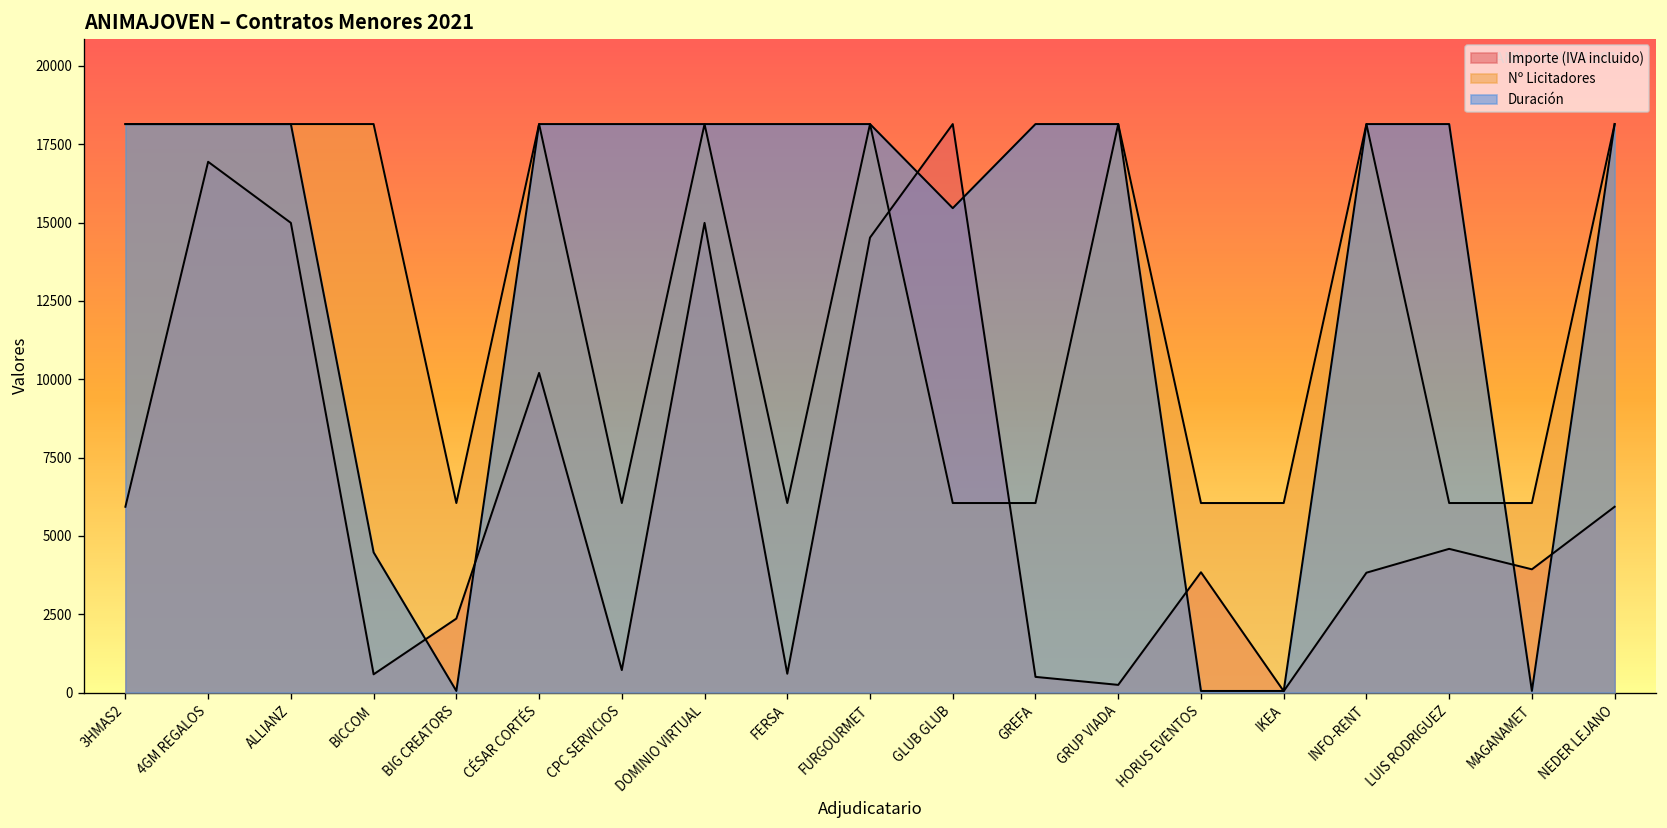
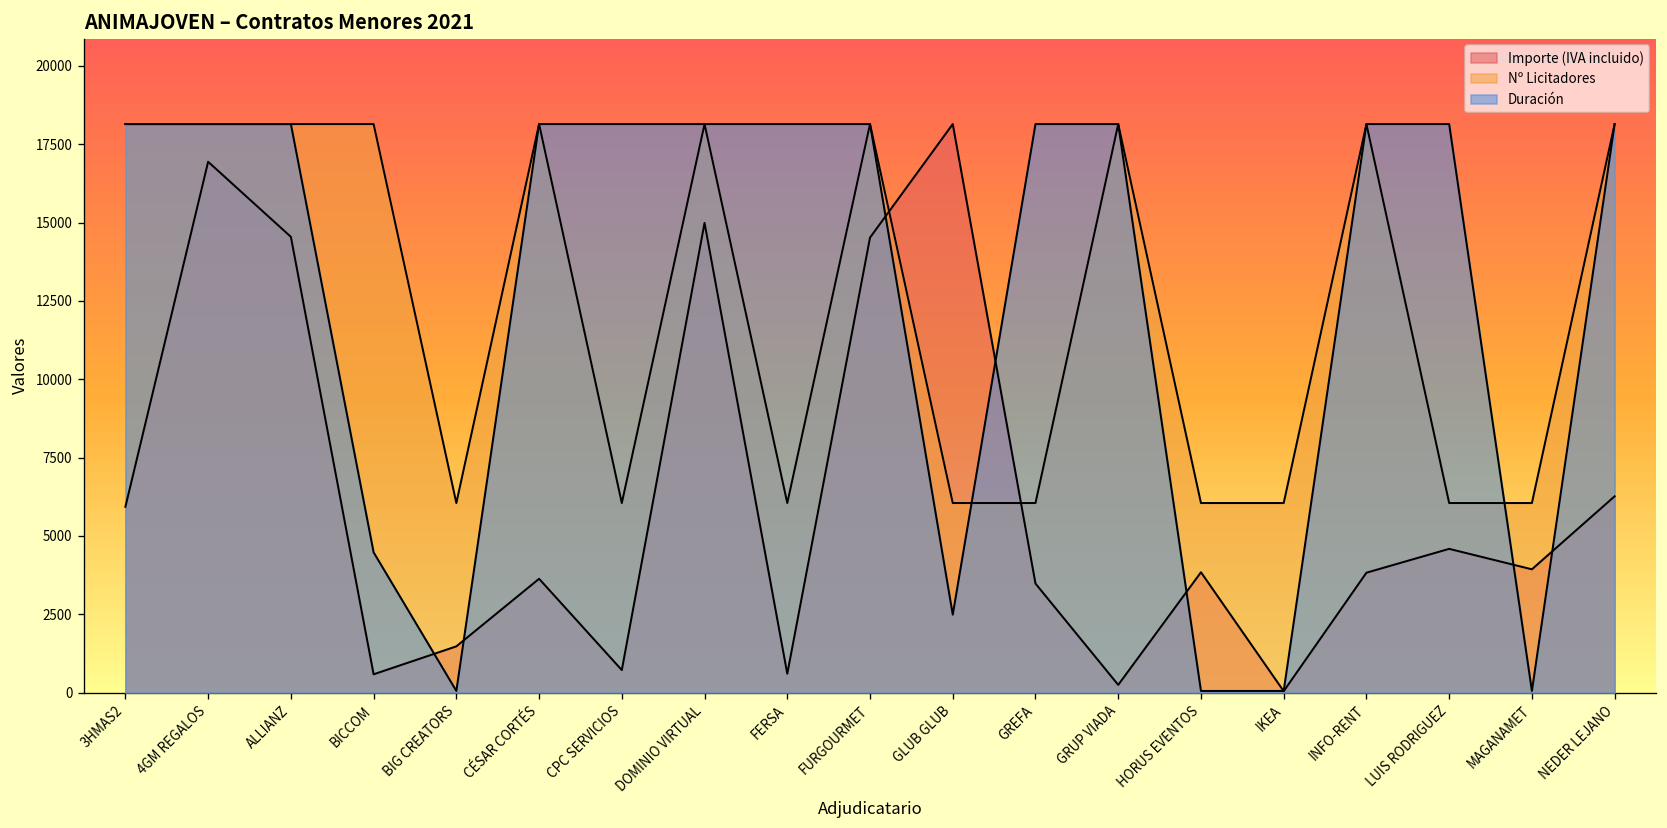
  {
    "Importe (IVA incluido)": {
      "3HMAS2": 5900,
      "4GM REGALOS": 16900,
-     "ALLIANZ": 15000,
+     "ALLIANZ": 14500,
      "BICCOM": 600,
-     "BIG CREATORS": 2400,
-     "CÉSAR CORTÉS": 10200,
+     "BIG CREATORS": 1500,
+     "CÉSAR CORTÉS": 3600,
      "CPC SERVICIOS": 700,
      "DOMINIO VIRTUAL": 15000,
      "FERSA": 600,
      "FURGOURMET": 14500,
      "GLUB GLUB": 18100,
-     "GREFA": 500,
+     "GREFA": 3500,
      "GRUP VIADA": 200,
      "HORUS EVENTOS": 3800,
      "INFO-RENT": 3800,
      "LUIS RODRIGUEZ": 4600,
      "MAGANAMET": 3900,
-     "NEDER LEJANO": 5900
+     "NEDER LEJANO": 6300
    },
    "Nº Licitadores": {
      "BICCOM": 18100,
      "BIG CREATORS": 6000,
      "CPC SERVICIOS": 6000,
      "FERSA": 6000,
      "GLUB GLUB": 6000,
      "GREFA": 6000,
      "HORUS EVENTOS": 6000,
      "IKEA": 6000,
      "LUIS RODRIGUEZ": 6000,
      "MAGANAMET": 6000
    },
    "Duración": {
      "BICCOM": 4500,
      "BIG CREATORS": 0,
      "CPC SERVICIOS": 18100,
      "FERSA": 18100,
-     "GLUB GLUB": 15500,
+     "GLUB GLUB": 2500,
      "GREFA": 18100,
      "HORUS EVENTOS": 0,
      "LUIS RODRIGUEZ": 18100,
      "MAGANAMET": 0
    }
  }
